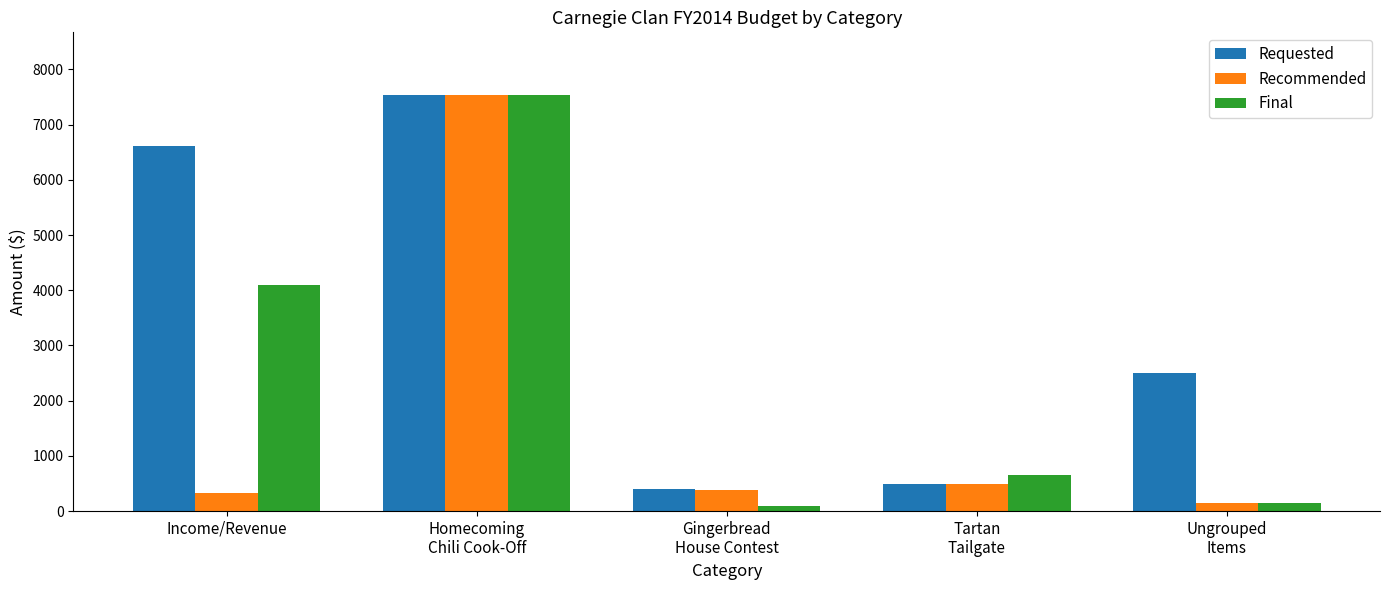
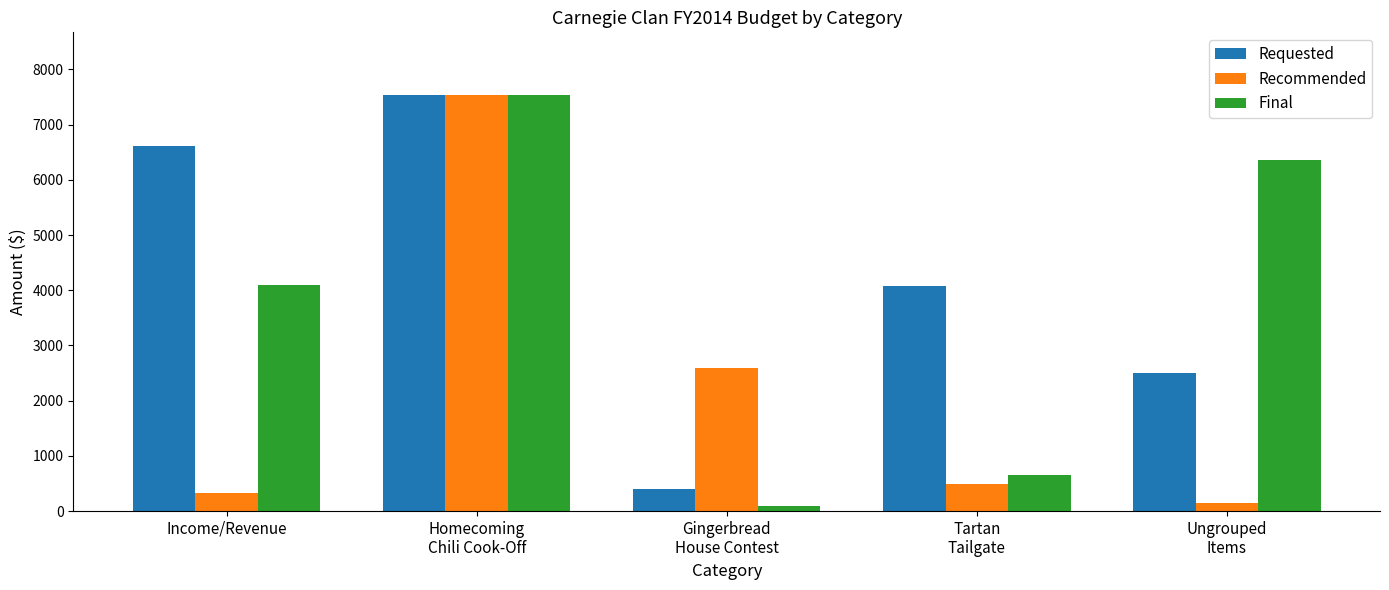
  {
    "Requested": {
      "Income/Revenue": 6600,
      "Homecoming Chili Cook-Off": 7500,
      "Gingerbread House Contest": 400,
-     "Tartan Tailgate": 500,
+     "Tartan Tailgate": 4100,
      "Ungrouped Items": 2500
    },
    "Recommended": {
      "Income/Revenue": 300,
      "Homecoming Chili Cook-Off": 7500,
-     "Gingerbread House Contest": 400,
+     "Gingerbread House Contest": 2600,
      "Tartan Tailgate": 500,
      "Ungrouped Items": 200
    },
    "Final": {
      "Income/Revenue": 4100,
      "Homecoming Chili Cook-Off": 7500,
      "Gingerbread House Contest": 100,
      "Tartan Tailgate": 600,
-     "Ungrouped Items": 200
+     "Ungrouped Items": 6400
    }
  }
